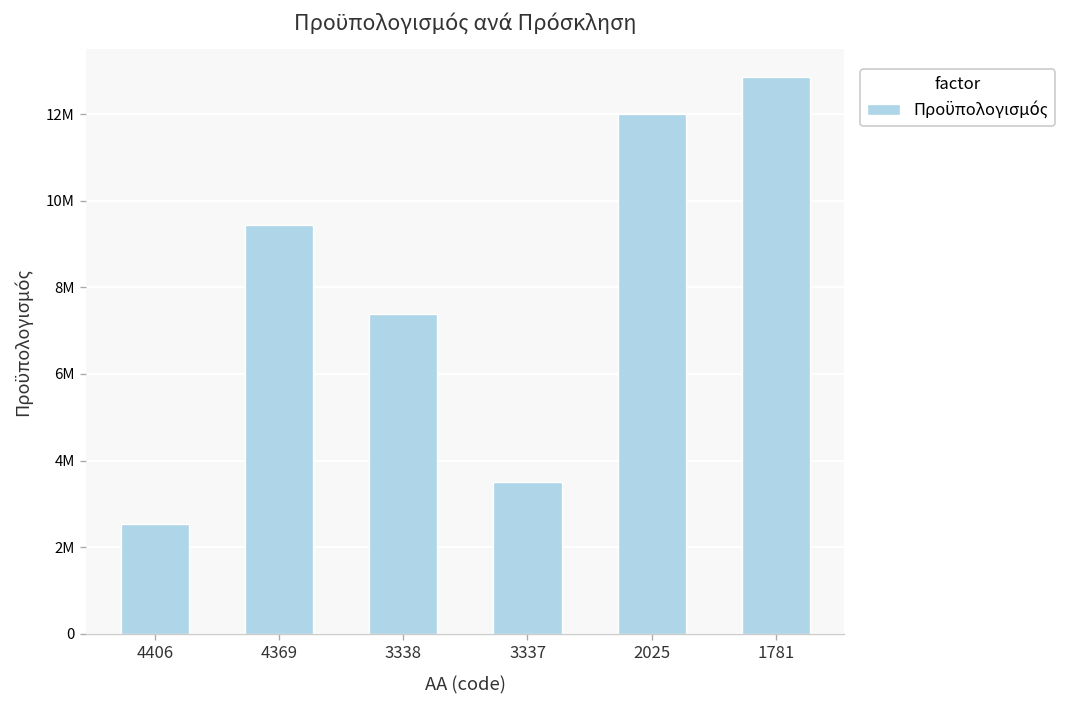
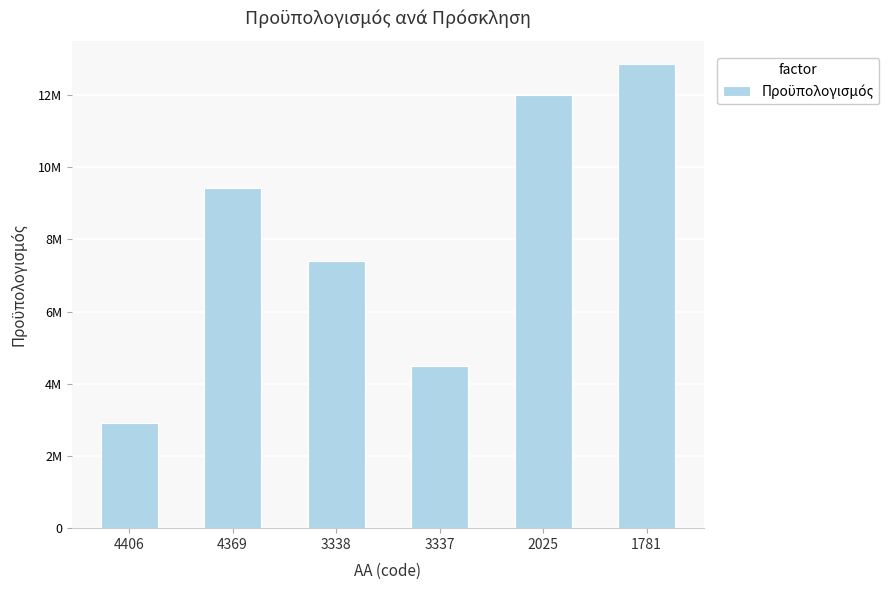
  {
-   "4406": 2500000,
+   "4406": 2900000,
    "4369": 9400000,
    "3338": 7400000,
-   "3337": 3500000,
+   "3337": 4500000,
    "2025": 12000000,
    "1781": 12900000
  }
